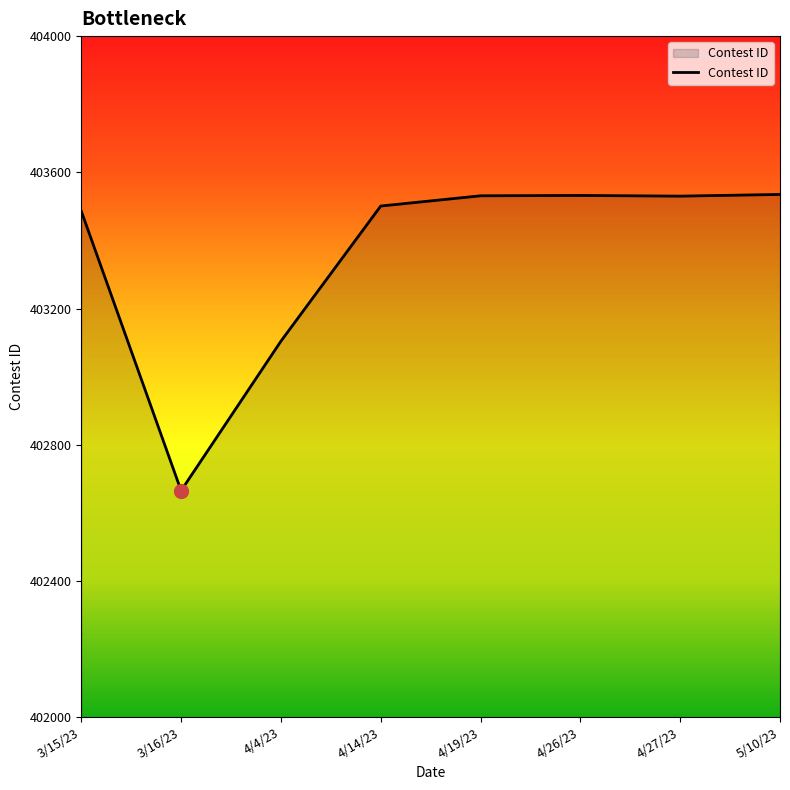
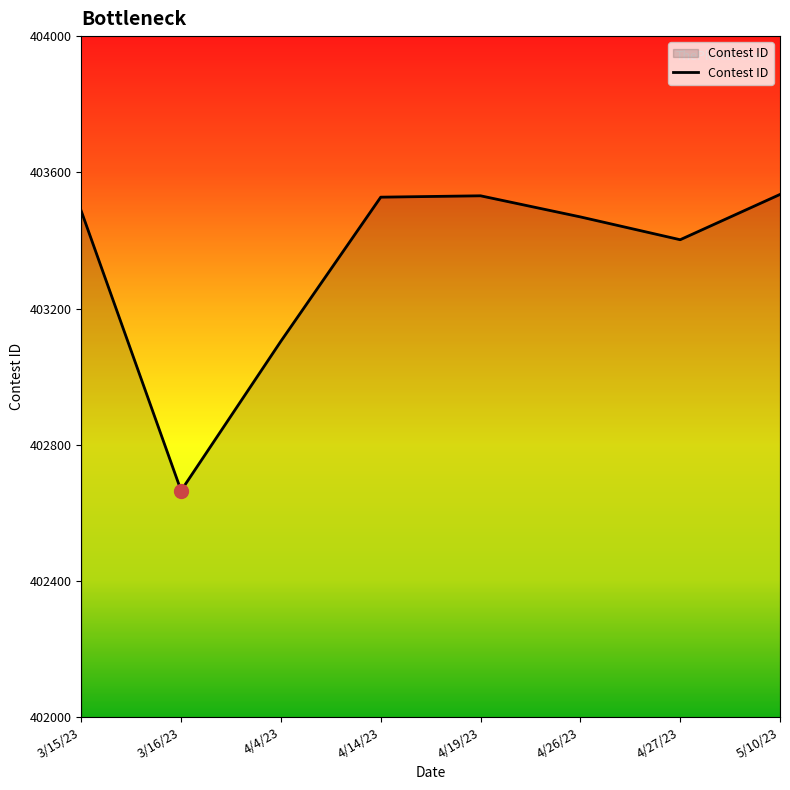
  {
    "Contest ID": {
      "3/15/23": 403490,
      "4/4/23": 403100,
-     "4/14/23": 403500,
+     "4/14/23": 403530,
      "4/19/23": 403530,
-     "4/26/23": 403530,
-     "4/27/23": 403530,
+     "4/26/23": 403470,
+     "4/27/23": 403400,
      "5/10/23": 403540
    }
  }
